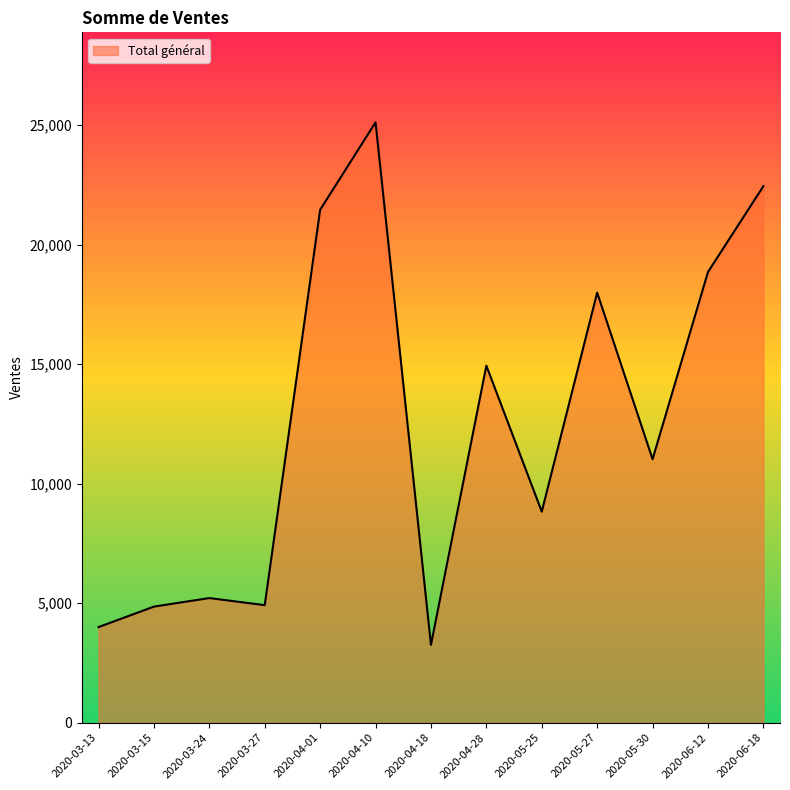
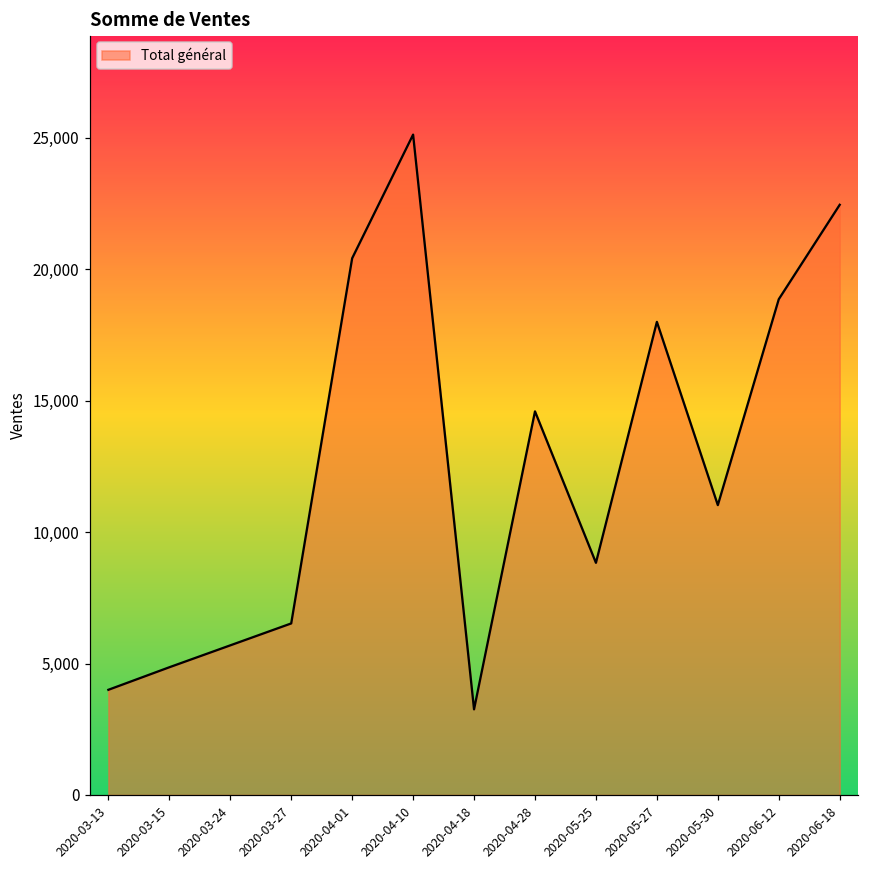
  {
    "2020-03-13": "4,000",
    "2020-03-15": "4,900",
-   "2020-03-24": "5,200",
-   "2020-03-27": "4,900",
-   "2020-04-01": "21,500",
+   "2020-03-24": "5,700",
+   "2020-03-27": "6,500",
+   "2020-04-01": "20,400",
    "2020-04-10": "25,100",
    "2020-04-18": "3,300",
-   "2020-04-28": "14,900",
+   "2020-04-28": "14,600",
    "2020-05-25": "8,800",
    "2020-05-27": "18,000",
    "2020-05-30": "11,000",
    "2020-06-12": "18,900",
    "2020-06-18": "22,400"
  }
